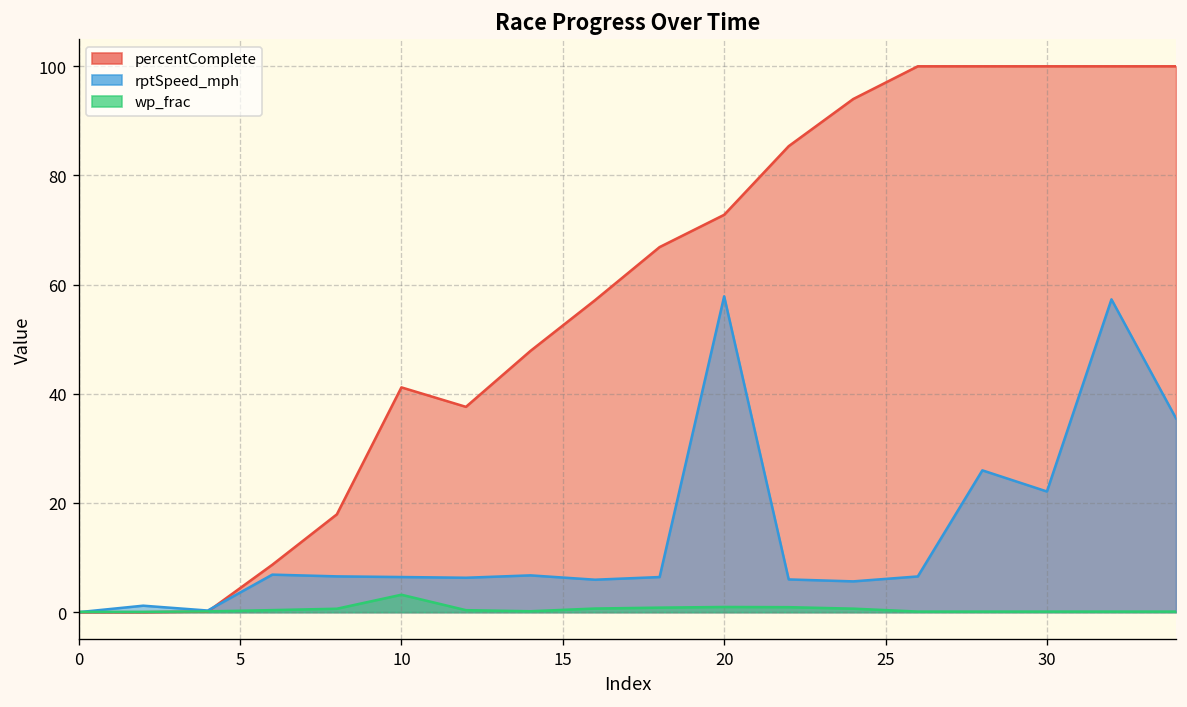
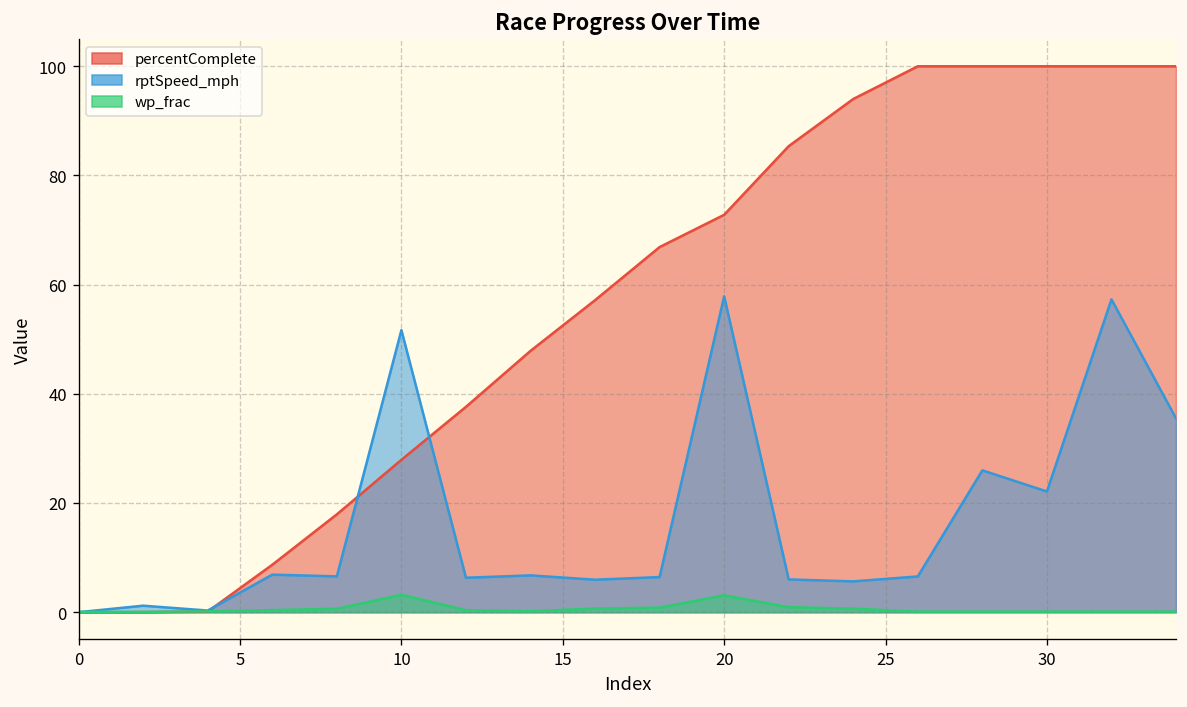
  {
    "percentComplete": {
-     "10": 41,
+     "10": 28,
      "20": 73,
      "30": 100
    },
    "rptSpeed_mph": {
-     "10": 6,
+     "10": 52,
      "20": 58,
      "30": 22
    },
    "wp_frac": {
      "10": 3,
-     "20": 1,
+     "20": 3,
      "30": 0
    }
  }
